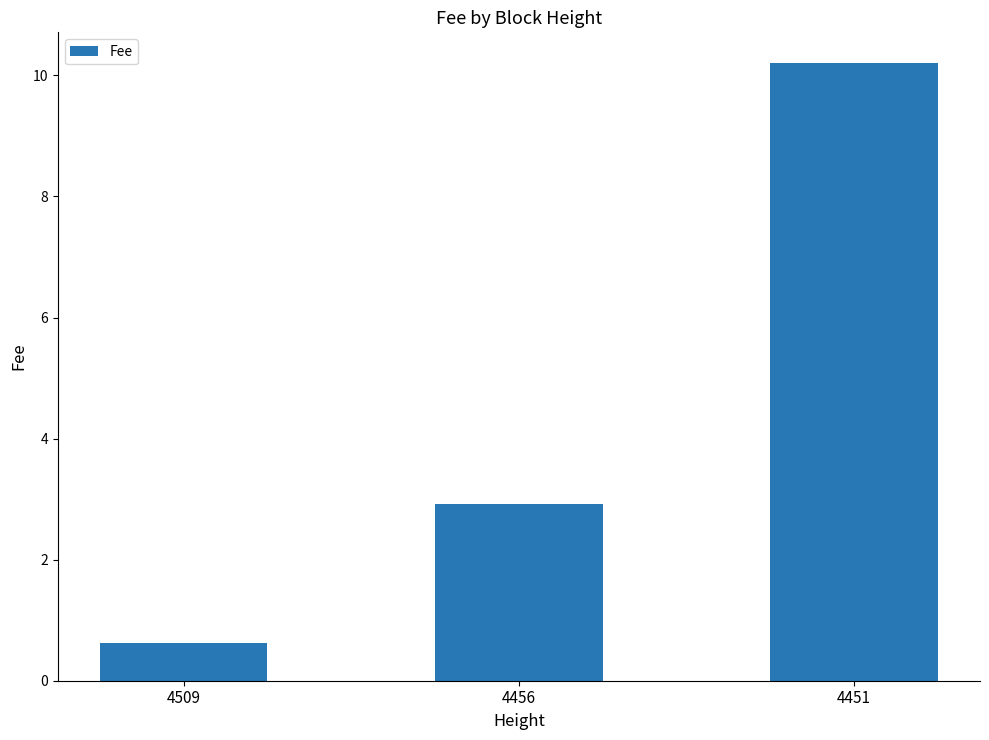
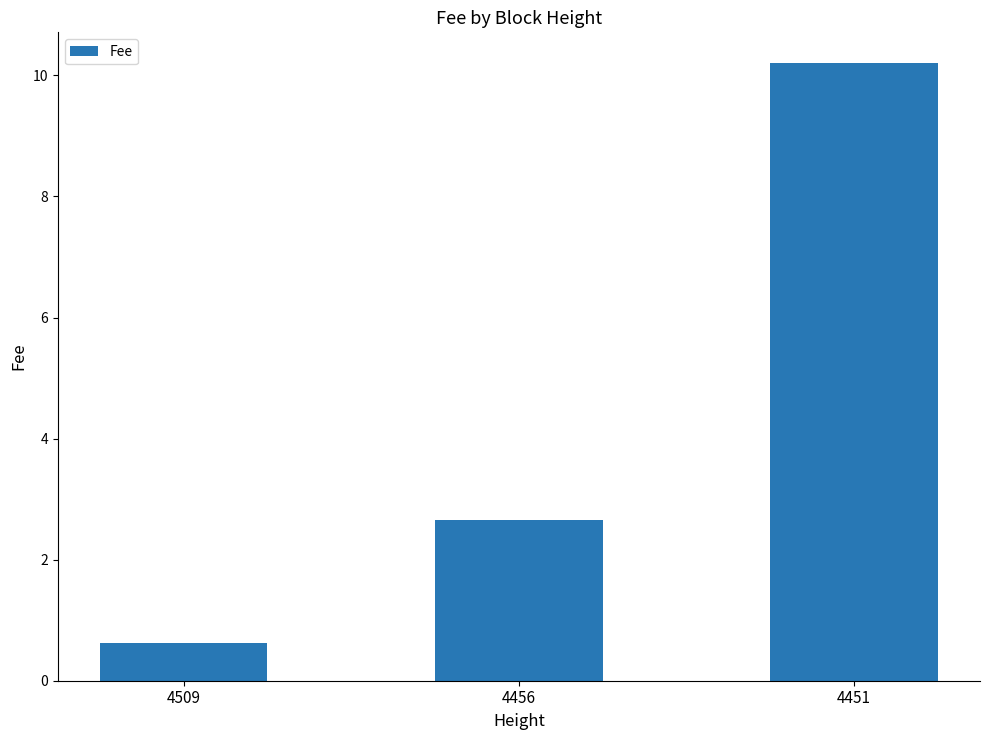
  {
    "4509": 0.6,
-   "4456": 2.9,
+   "4456": 2.6,
    "4451": 10.2
  }
